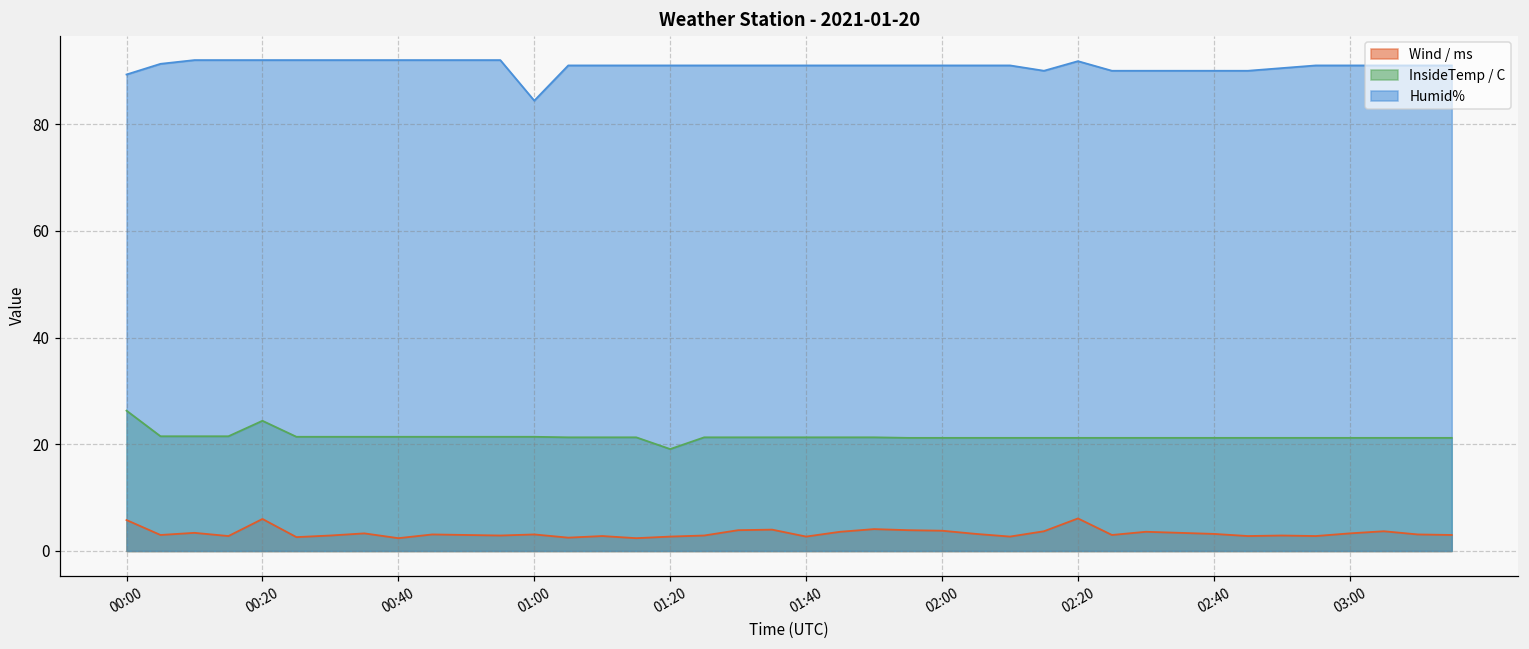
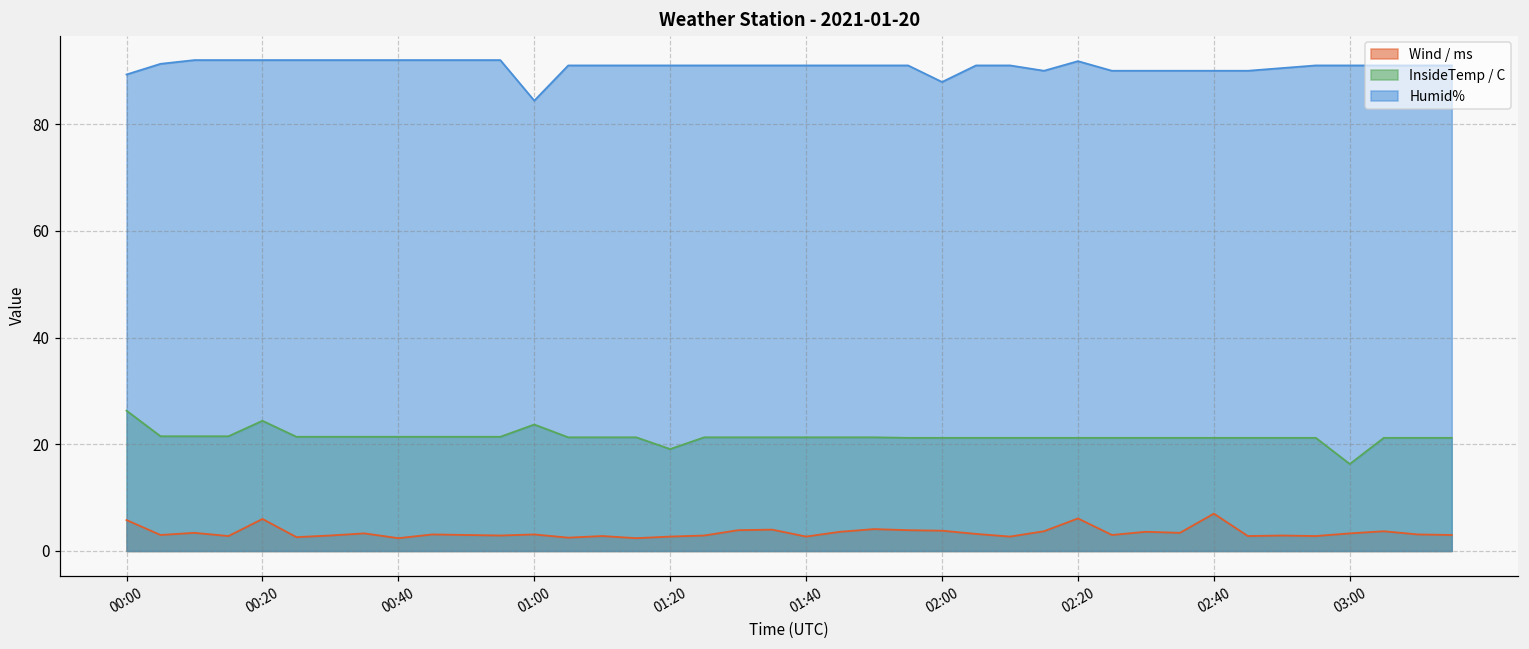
  {
    "Wind / ms": {
      "00:00": 6,
      "00:20": 6,
      "00:40": 2,
      "01:00": 3,
      "01:20": 3,
      "01:40": 3,
      "02:00": 4,
      "02:20": 6,
-     "02:40": 3,
+     "02:40": 7,
      "03:00": 3
    },
    "InsideTemp / C": {
      "00:00": 26,
      "00:20": 24,
      "00:40": 21,
-     "01:00": 21,
+     "01:00": 24,
      "01:20": 19,
      "01:40": 21,
      "02:00": 21,
      "02:20": 21,
      "02:40": 21,
-     "03:00": 21
+     "03:00": 16
    },
    "Humid%": {
      "00:00": 89,
      "00:20": 92,
      "00:40": 92,
      "01:00": 84,
      "01:20": 91,
      "01:40": 91,
-     "02:00": 91,
+     "02:00": 88,
      "02:20": 92,
      "02:40": 90,
      "03:00": 91
    }
  }
